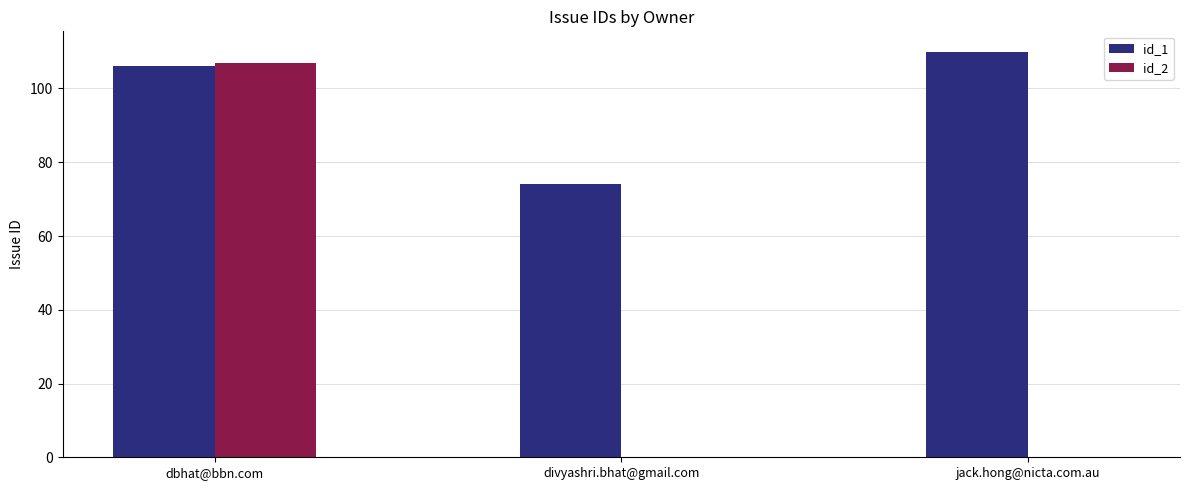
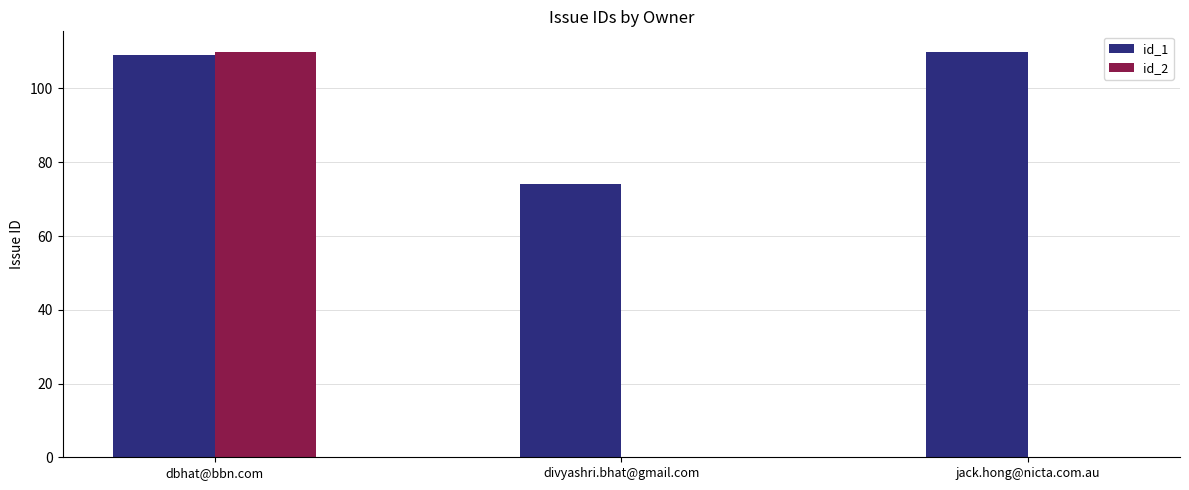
  {
    "id_1": {
-     "dbhat@bbn.com": 106,
+     "dbhat@bbn.com": 109,
      "divyashri.bhat@gmail.com": 74,
      "jack.hong@nicta.com.au": 110
    },
    "id_2": {
-     "dbhat@bbn.com": 107,
+     "dbhat@bbn.com": 110,
      "divyashri.bhat@gmail.com": 0,
      "jack.hong@nicta.com.au": 0
    }
  }
